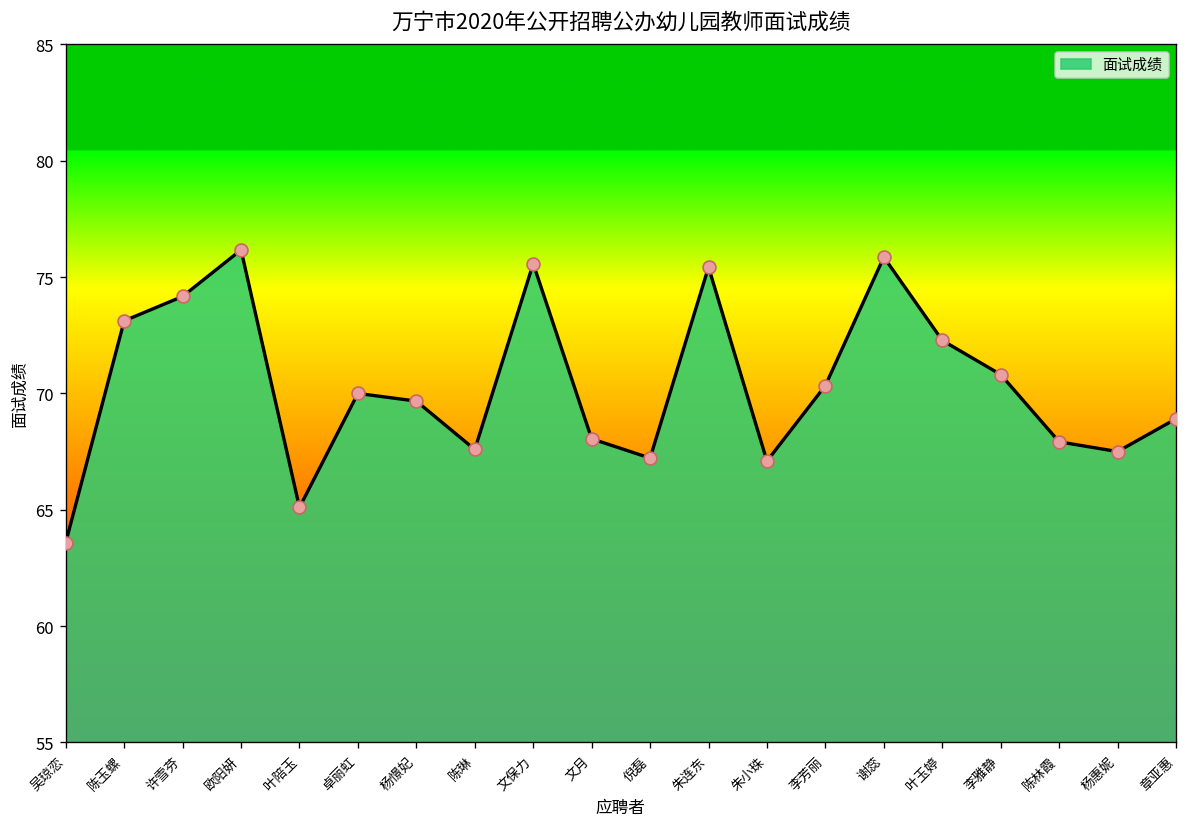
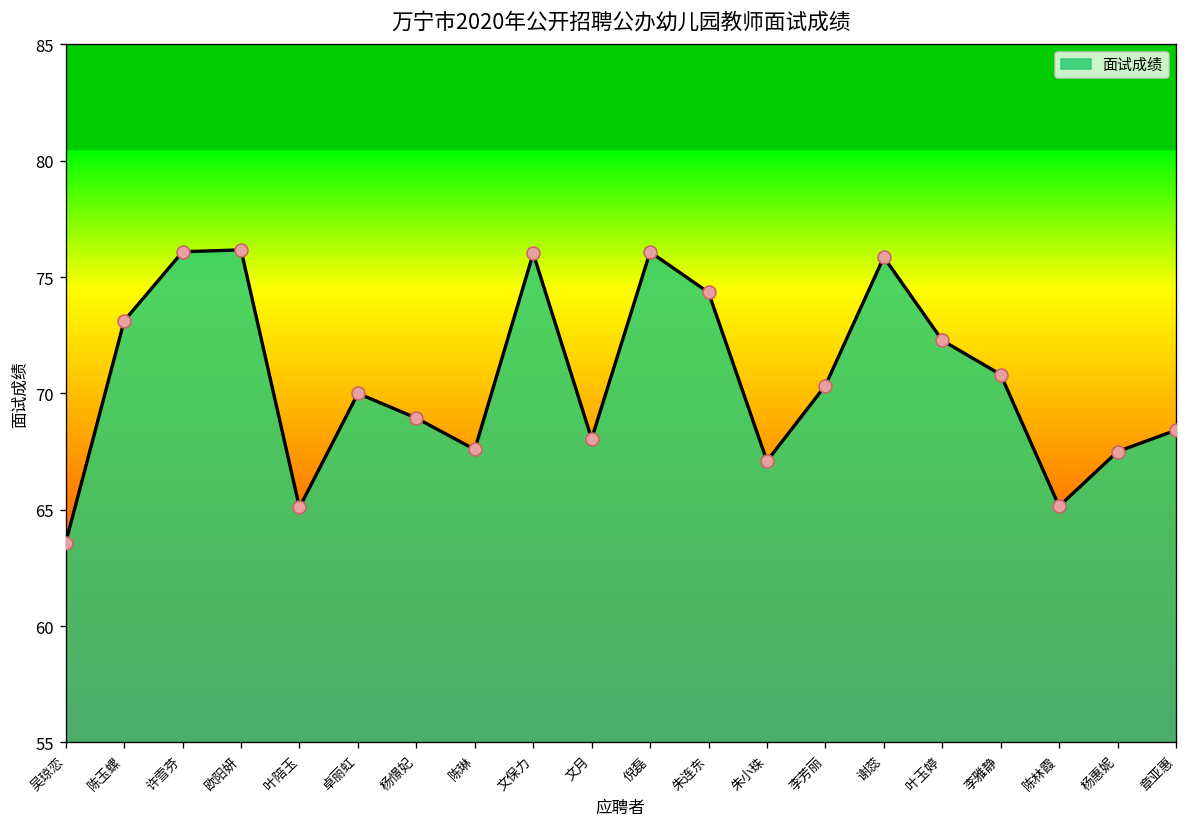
  {
    "吴琼恋": 63.6,
    "陈玉螺": 73.1,
-   "许雪芬": 74.2,
+   "许雪芬": 76.1,
    "欧阳妍": 76.2,
    "叶陪玉": 65.1,
    "卓丽虹": 70.0,
-   "杨憬妃": 69.7,
+   "杨憬妃": 68.9,
    "陈琳": 67.6,
-   "文保力": 75.6,
+   "文保力": 76.0,
    "文月": 68.1,
-   "倪磊": 67.2,
-   "朱连东": 75.4,
+   "倪磊": 76.1,
+   "朱连东": 74.3,
    "朱小珠": 67.1,
    "李芳丽": 70.3,
    "谢蕊": 75.9,
    "叶玉婷": 72.3,
    "李雅静": 70.8,
-   "陈林霞": 67.9,
+   "陈林霞": 65.2,
    "杨惠妮": 67.5,
-   "章亚惠": 68.9
+   "章亚惠": 68.4
  }
